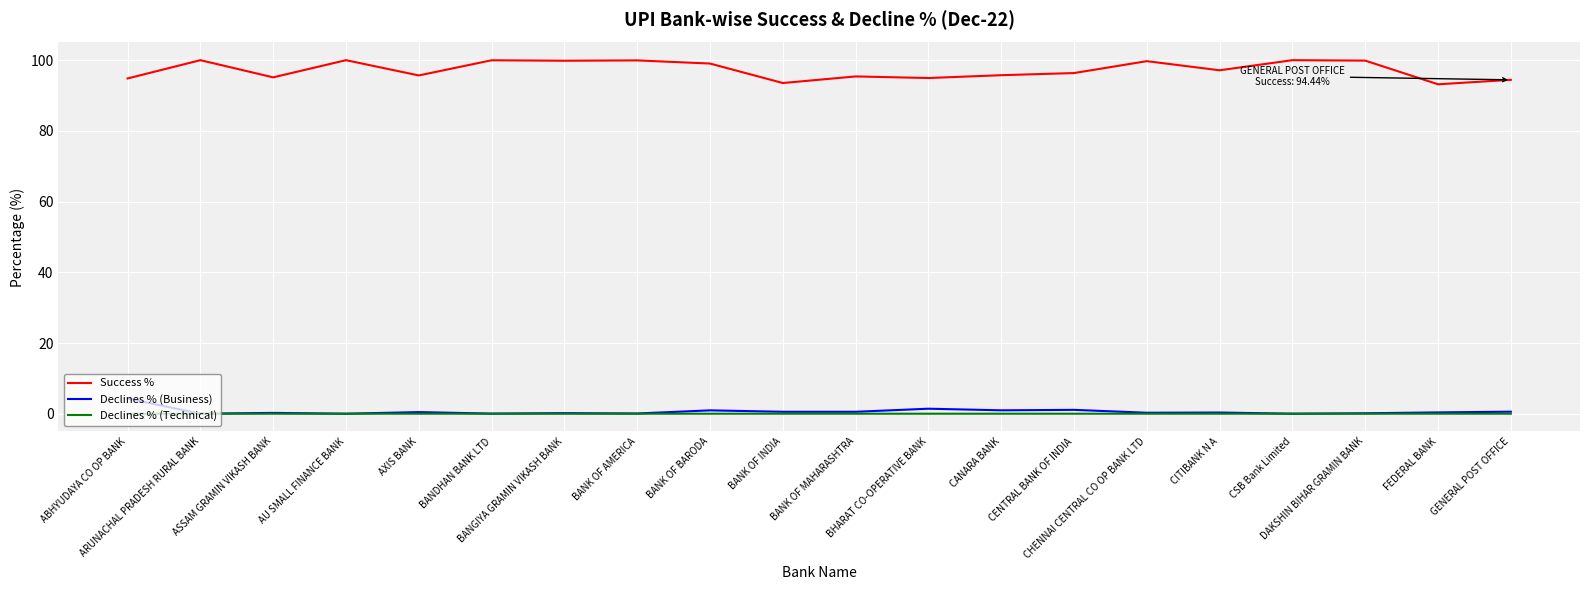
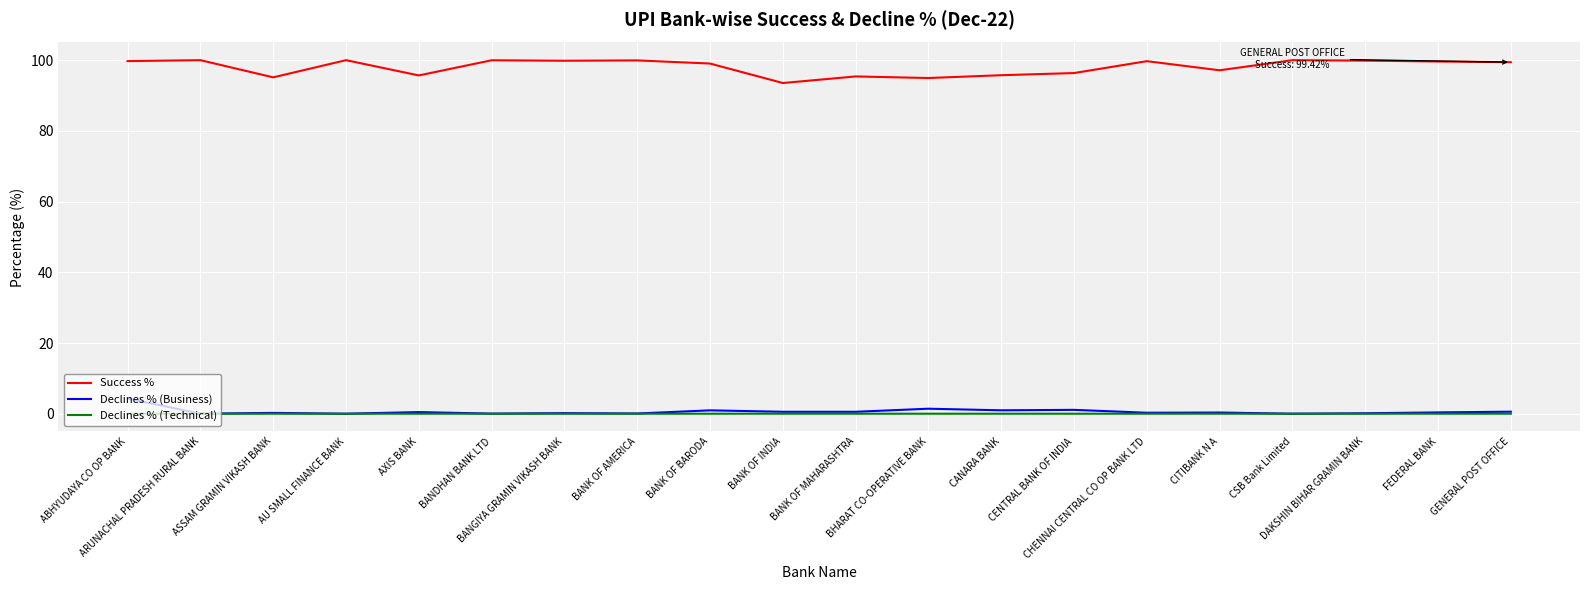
  {
    "Success %": {
-     "ABHYUDAYA CO OP BANK": "95",
-     "FEDERAL BANK": "93",
-     "GENERAL POST OFFICE": "94.44%"
+     "ABHYUDAYA CO OP BANK": "100",
+     "FEDERAL BANK": "100",
+     "GENERAL POST OFFICE": "99.42%"
    },
    "Declines % (Business)": {
      "BANK OF BARODA": "1",
      "BHARAT CO-OPERATIVE BANK": "1",
      "CANARA BANK": "1",
      "CENTRAL BANK OF INDIA": "1"
    },
    "Declines % (Technical)": {
      "BANK OF BARODA": "0",
      "BHARAT CO-OPERATIVE BANK": "0",
      "CANARA BANK": "0",
      "CENTRAL BANK OF INDIA": "0"
    }
  }
